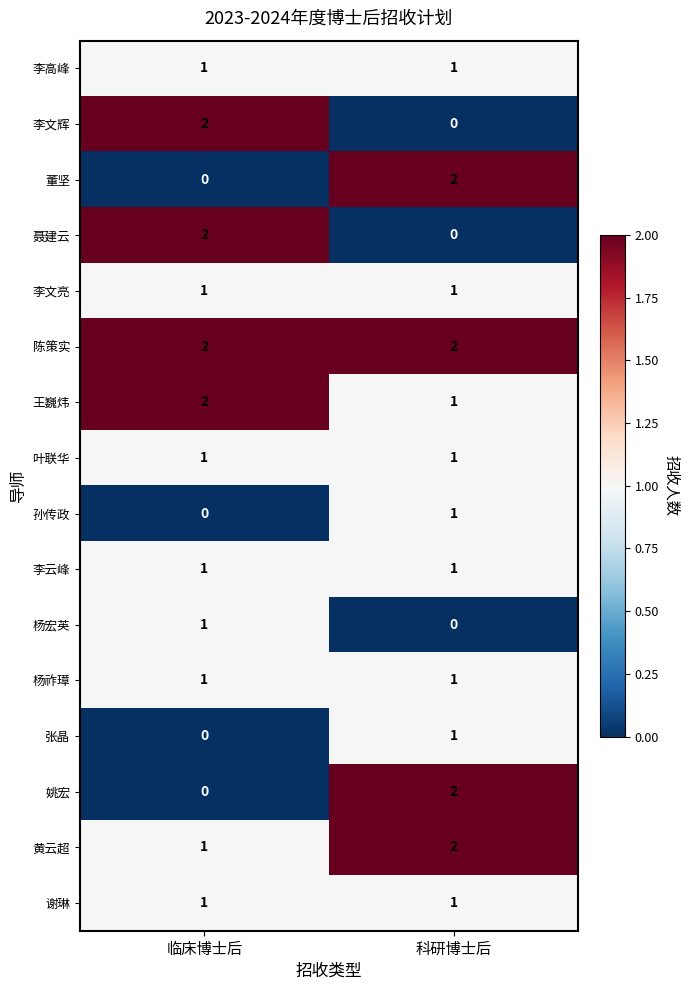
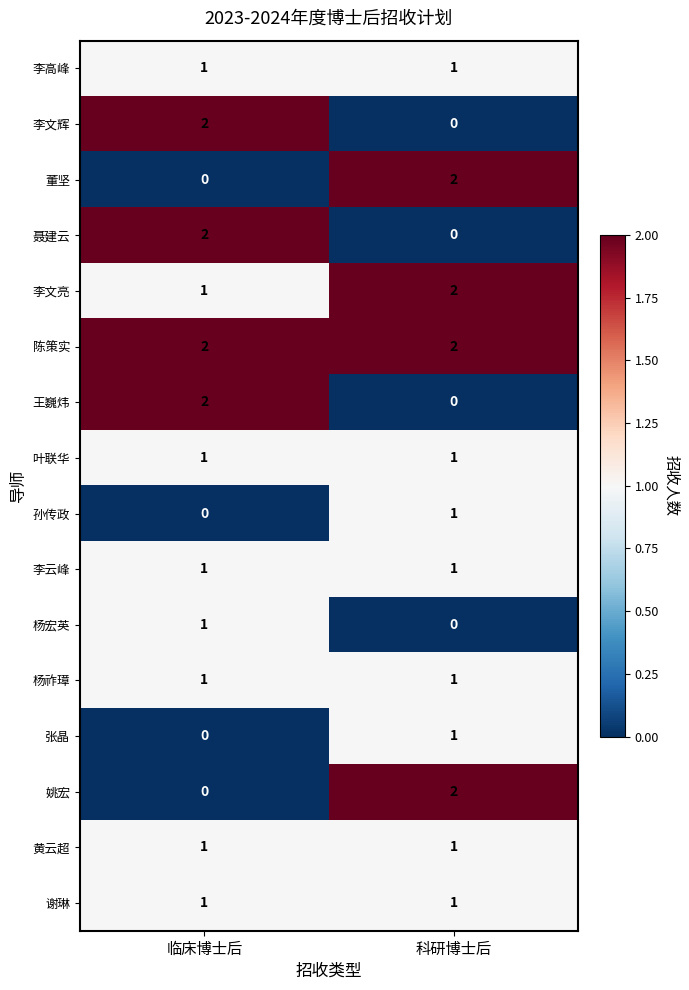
  {
    "李高峰": {
      "临床博士后": 1,
      "科研博士后": 1
    },
    "李文辉": {
      "临床博士后": 2,
      "科研博士后": 0
    },
    "董坚": {
      "临床博士后": 0,
      "科研博士后": 2
    },
    "聂建云": {
      "临床博士后": 2,
      "科研博士后": 0
    },
    "李文亮": {
      "临床博士后": 1,
-     "科研博士后": 1
+     "科研博士后": 2
    },
    "陈策实": {
      "临床博士后": 2,
      "科研博士后": 2
    },
    "王巍炜": {
      "临床博士后": 2,
-     "科研博士后": 1
+     "科研博士后": 0
    },
    "叶联华": {
      "临床博士后": 1,
      "科研博士后": 1
    },
    "孙传政": {
      "临床博士后": 0,
      "科研博士后": 1
    },
    "李云峰": {
      "临床博士后": 1,
      "科研博士后": 1
    },
    "杨宏英": {
      "临床博士后": 1,
      "科研博士后": 0
    },
    "杨祚璋": {
      "临床博士后": 1,
      "科研博士后": 1
    },
    "张晶": {
      "临床博士后": 0,
      "科研博士后": 1
    },
    "姚宏": {
      "临床博士后": 0,
      "科研博士后": 2
    },
    "黄云超": {
      "临床博士后": 1,
-     "科研博士后": 2
+     "科研博士后": 1
    },
    "谢琳": {
      "临床博士后": 1,
      "科研博士后": 1
    }
  }
